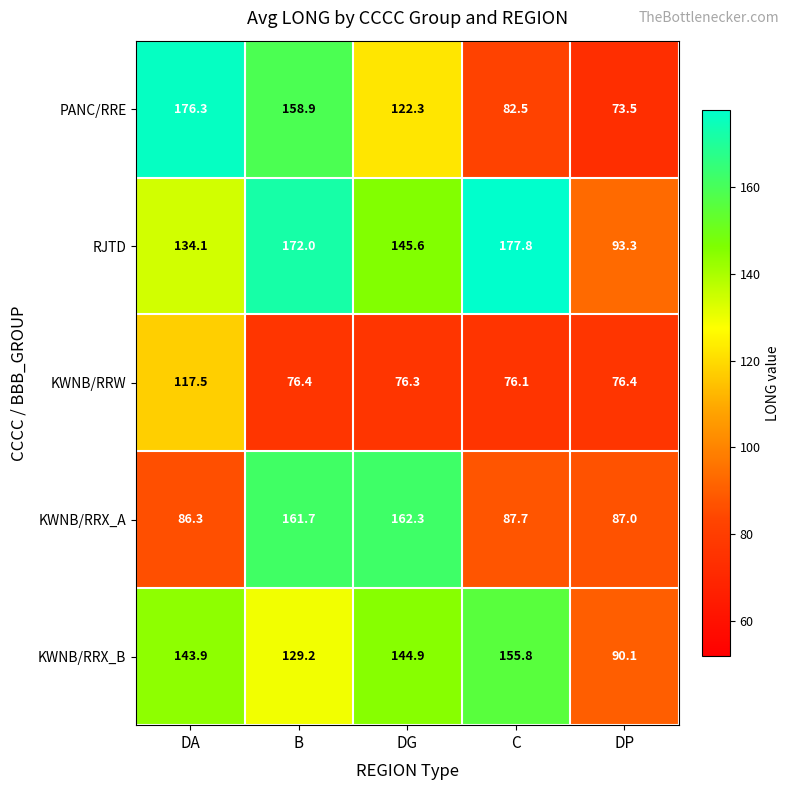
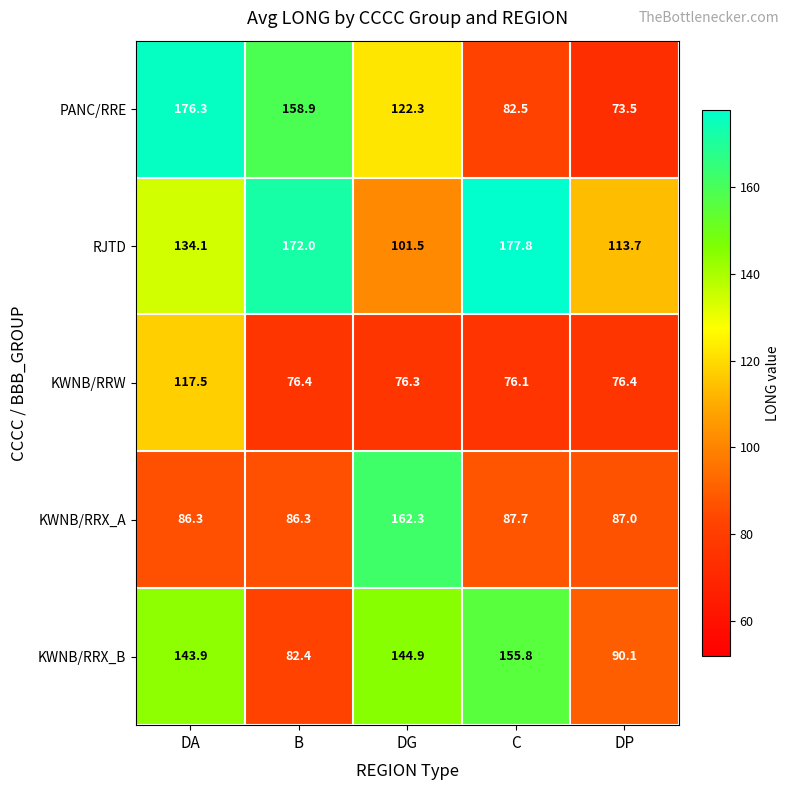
  {
    "PANC/RRE": {
      "DA": 176.3,
      "B": 158.9,
      "DG": 122.3,
      "C": 82.5,
      "DP": 73.5
    },
    "RJTD": {
      "DA": 134.1,
      "B": 172.0,
-     "DG": 145.6,
+     "DG": 101.5,
      "C": 177.8,
-     "DP": 93.3
+     "DP": 113.7
    },
    "KWNB/RRW": {
      "DA": 117.5,
      "B": 76.4,
      "DG": 76.3,
      "C": 76.1,
      "DP": 76.4
    },
    "KWNB/RRX_A": {
      "DA": 86.3,
-     "B": 161.7,
+     "B": 86.3,
      "DG": 162.3,
      "C": 87.7,
      "DP": 87.0
    },
    "KWNB/RRX_B": {
      "DA": 143.9,
-     "B": 129.2,
+     "B": 82.4,
      "DG": 144.9,
      "C": 155.8,
      "DP": 90.1
    }
  }
